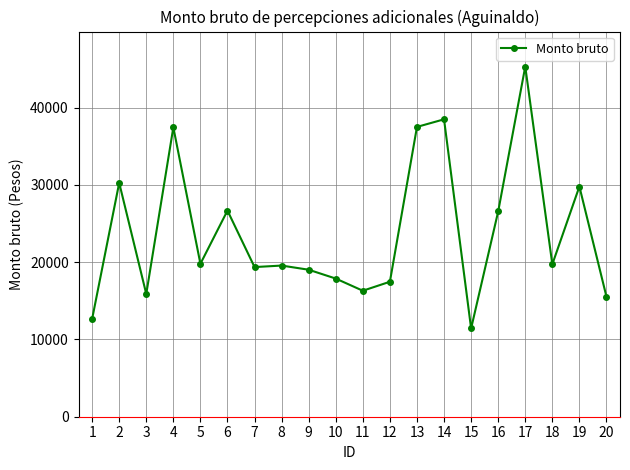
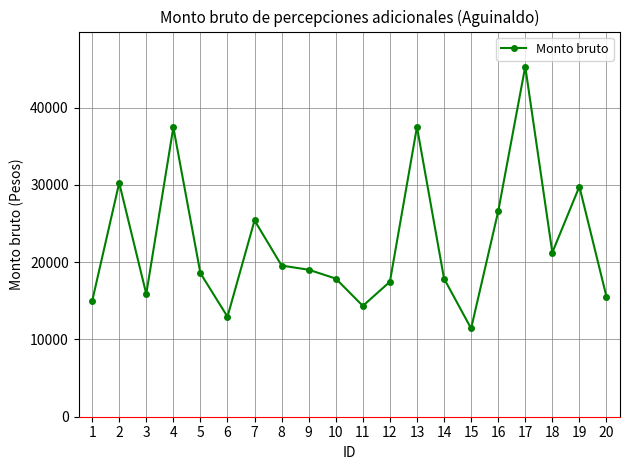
  {
-   "1": 13000,
+   "1": 15000,
    "2": 30000,
    "3": 16000,
    "4": 37000,
-   "5": 20000,
-   "6": 27000,
-   "7": 19000,
+   "5": 19000,
+   "6": 13000,
+   "7": 25000,
    "8": 20000,
    "9": 19000,
    "10": 18000,
-   "11": 16000,
+   "11": 14000,
    "12": 17000,
    "13": 38000,
-   "14": 38000,
+   "14": 18000,
    "15": 11000,
    "16": 27000,
    "17": 45000,
-   "18": 20000,
+   "18": 21000,
    "19": 30000,
    "20": 16000
  }
